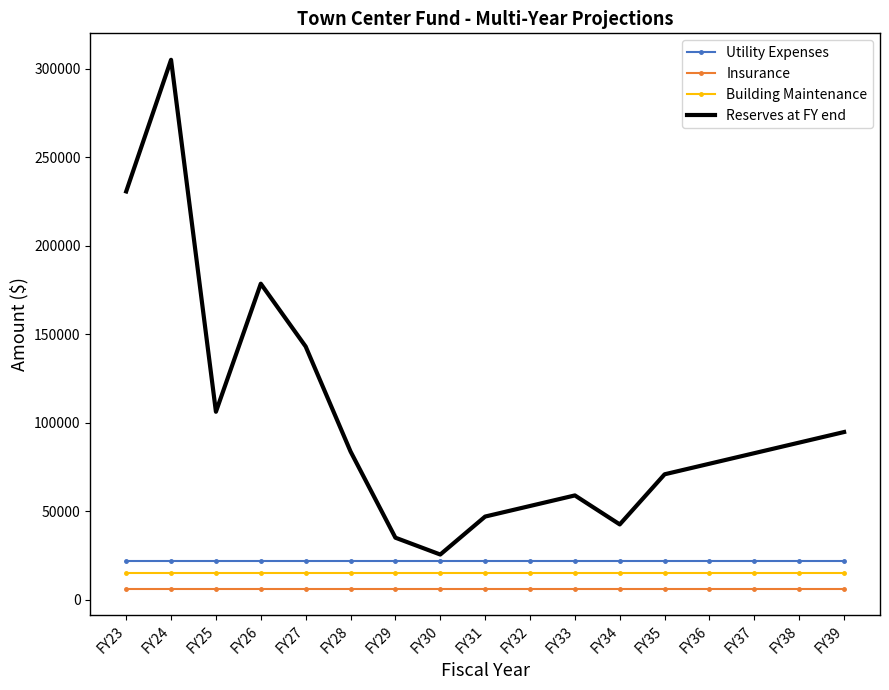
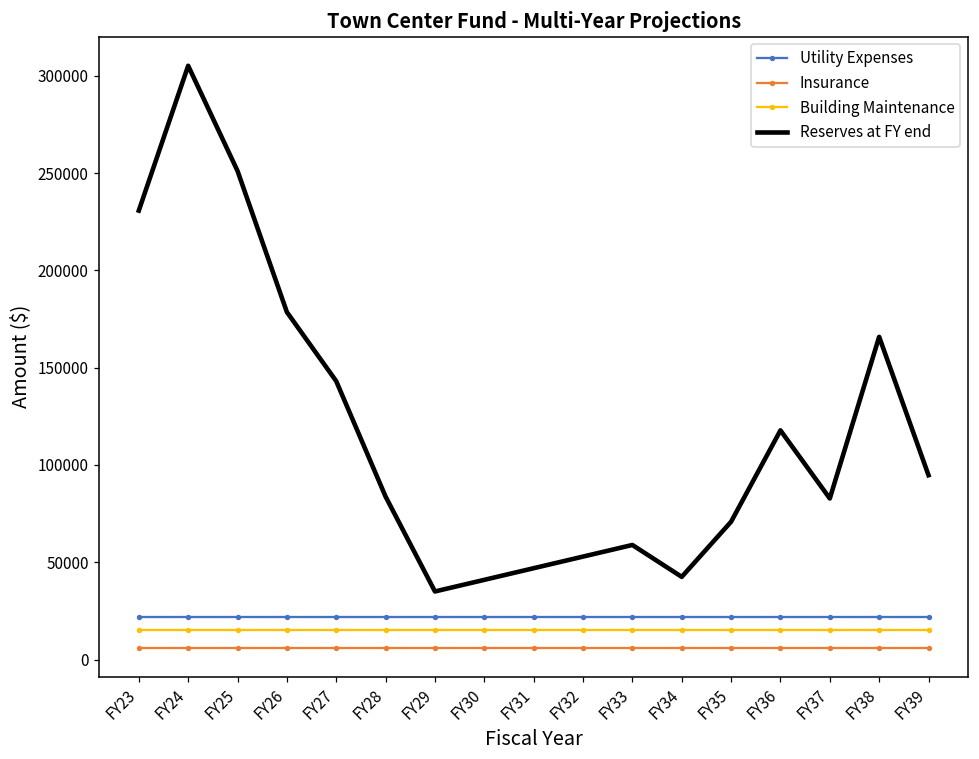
  {
    "Utility Expenses": {
      "FY23": 22000,
      "FY24": 22000,
      "FY25": 22000,
      "FY26": 22000,
      "FY27": 22000,
      "FY28": 22000,
      "FY29": 22000,
      "FY30": 22000,
      "FY31": 22000,
      "FY32": 22000,
      "FY33": 22000,
      "FY34": 22000,
      "FY35": 22000,
      "FY36": 22000,
      "FY37": 22000,
      "FY38": 22000,
      "FY39": 22000
    },
    "Insurance": {
      "FY23": 6000,
      "FY24": 6000,
      "FY25": 6000,
      "FY26": 6000,
      "FY27": 6000,
      "FY28": 6000,
      "FY29": 6000,
      "FY30": 6000,
      "FY31": 6000,
      "FY32": 6000,
      "FY33": 6000,
      "FY34": 6000,
      "FY35": 6000,
      "FY36": 6000,
      "FY37": 6000,
      "FY38": 6000,
      "FY39": 6000
    },
    "Building Maintenance": {
      "FY23": 15000,
      "FY24": 15000,
      "FY25": 15000,
      "FY26": 15000,
      "FY27": 15000,
      "FY28": 15000,
      "FY29": 15000,
      "FY30": 15000,
      "FY31": 15000,
      "FY32": 15000,
      "FY33": 15000,
      "FY34": 15000,
      "FY35": 15000,
      "FY36": 15000,
      "FY37": 15000,
      "FY38": 15000,
      "FY39": 15000
    },
    "Reserves at FY end": {
      "FY23": 231000,
      "FY24": 305000,
-     "FY25": 106000,
+     "FY25": 251000,
      "FY26": 179000,
      "FY27": 143000,
      "FY28": 84000,
      "FY29": 35000,
-     "FY30": 25000,
+     "FY30": 41000,
      "FY31": 47000,
      "FY32": 53000,
      "FY33": 59000,
      "FY34": 42000,
      "FY35": 71000,
-     "FY36": 77000,
+     "FY36": 118000,
      "FY37": 83000,
-     "FY38": 89000,
+     "FY38": 166000,
      "FY39": 95000
    }
  }
